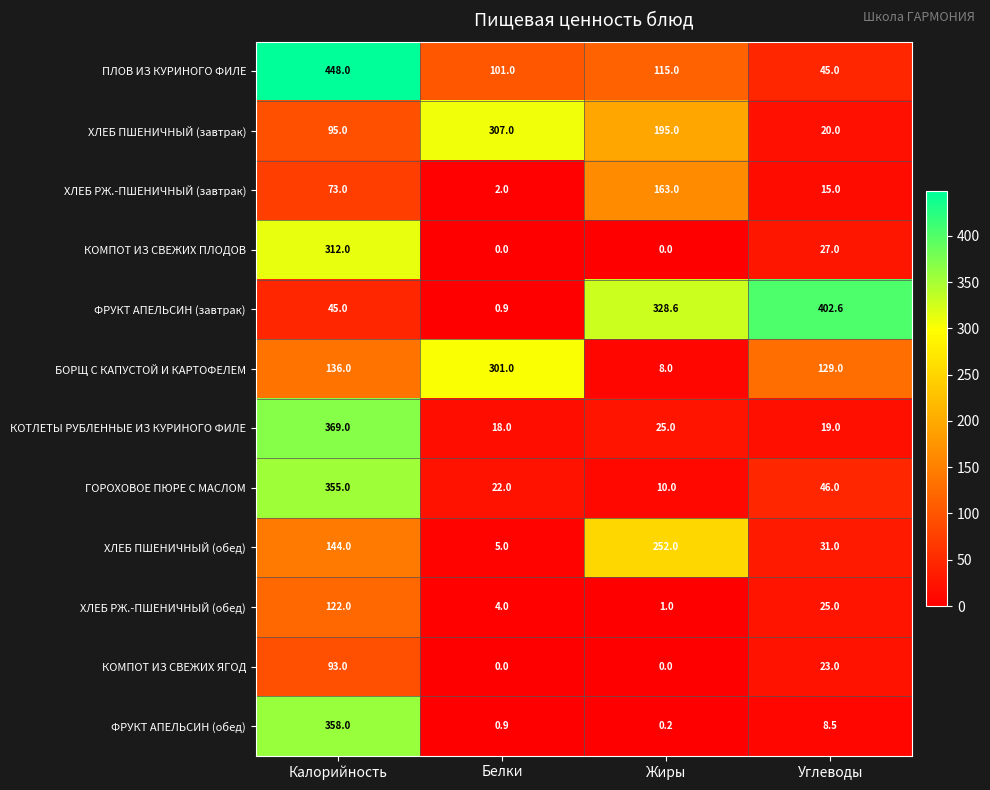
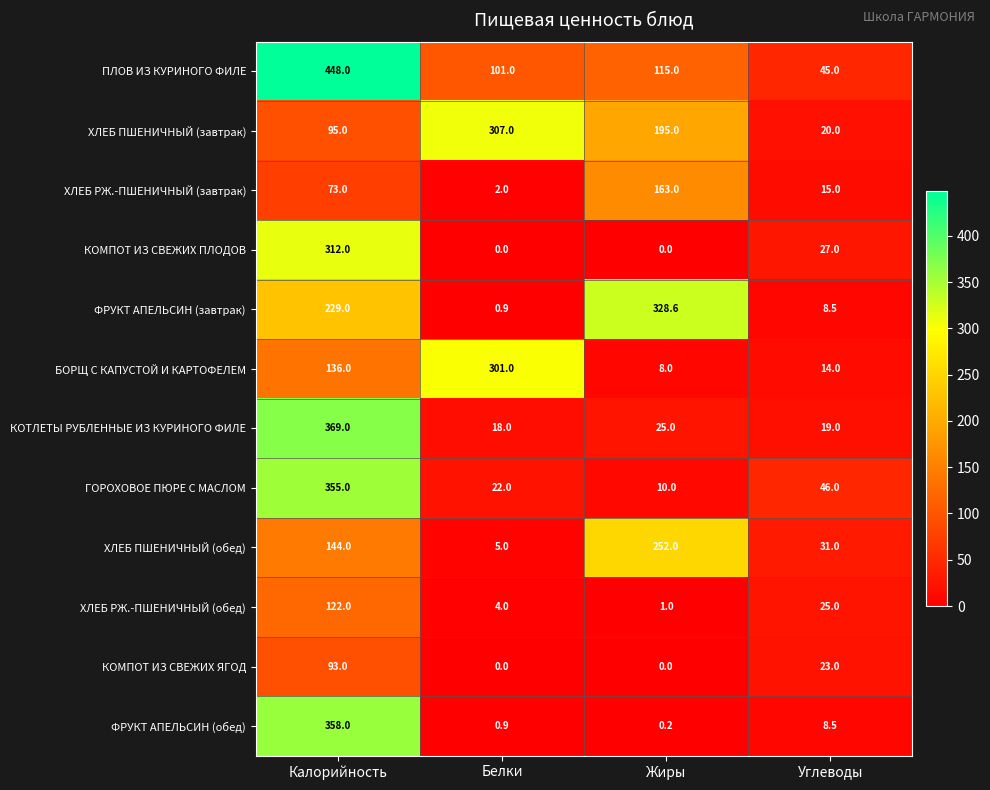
  {
    "ПЛОВ ИЗ КУРИНОГО ФИЛЕ": {
      "Калорийность": 448.0,
      "Белки": 101.0,
      "Жиры": 115.0,
      "Углеводы": 45.0
    },
    "ХЛЕБ ПШЕНИЧНЫЙ (завтрак)": {
      "Калорийность": 95.0,
      "Белки": 307.0,
      "Жиры": 195.0,
      "Углеводы": 20.0
    },
    "ХЛЕБ РЖ.-ПШЕНИЧНЫЙ (завтрак)": {
      "Калорийность": 73.0,
      "Белки": 2.0,
      "Жиры": 163.0,
      "Углеводы": 15.0
    },
    "КОМПОТ ИЗ СВЕЖИХ ПЛОДОВ": {
      "Калорийность": 312.0,
      "Белки": 0.0,
      "Жиры": 0.0,
      "Углеводы": 27.0
    },
    "ФРУКТ АПЕЛЬСИН (завтрак)": {
-     "Калорийность": 45.0,
+     "Калорийность": 229.0,
      "Белки": 0.9,
      "Жиры": 328.6,
-     "Углеводы": 402.6
+     "Углеводы": 8.5
    },
    "БОРЩ С КАПУСТОЙ И КАРТОФЕЛЕМ": {
      "Калорийность": 136.0,
      "Белки": 301.0,
      "Жиры": 8.0,
-     "Углеводы": 129.0
+     "Углеводы": 14.0
    },
    "КОТЛЕТЫ РУБЛЕННЫЕ ИЗ КУРИНОГО ФИЛЕ": {
      "Калорийность": 369.0,
      "Белки": 18.0,
      "Жиры": 25.0,
      "Углеводы": 19.0
    },
    "ГОРОХОВОЕ ПЮРЕ С МАСЛОМ": {
      "Калорийность": 355.0,
      "Белки": 22.0,
      "Жиры": 10.0,
      "Углеводы": 46.0
    },
    "ХЛЕБ ПШЕНИЧНЫЙ (обед)": {
      "Калорийность": 144.0,
      "Белки": 5.0,
      "Жиры": 252.0,
      "Углеводы": 31.0
    },
    "ХЛЕБ РЖ.-ПШЕНИЧНЫЙ (обед)": {
      "Калорийность": 122.0,
      "Белки": 4.0,
      "Жиры": 1.0,
      "Углеводы": 25.0
    },
    "КОМПОТ ИЗ СВЕЖИХ ЯГОД": {
      "Калорийность": 93.0,
      "Белки": 0.0,
      "Жиры": 0.0,
      "Углеводы": 23.0
    },
    "ФРУКТ АПЕЛЬСИН (обед)": {
      "Калорийность": 358.0,
      "Белки": 0.9,
      "Жиры": 0.2,
      "Углеводы": 8.5
    }
  }
